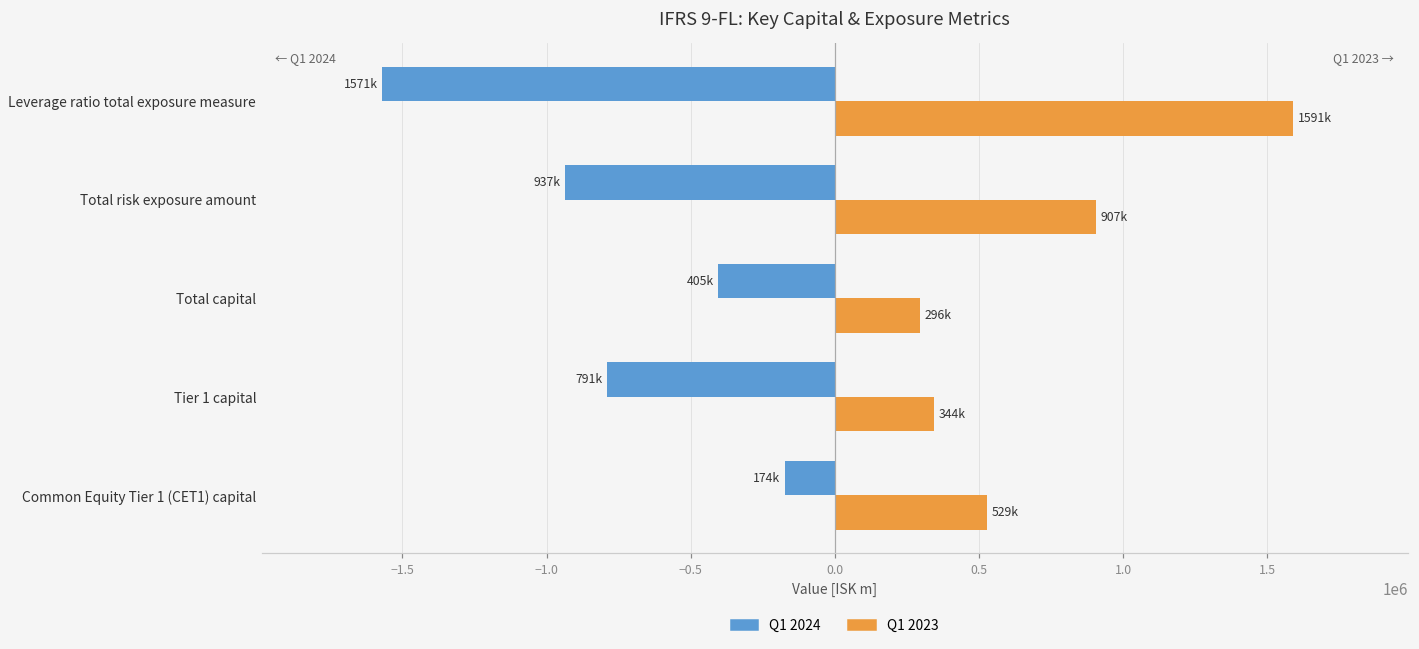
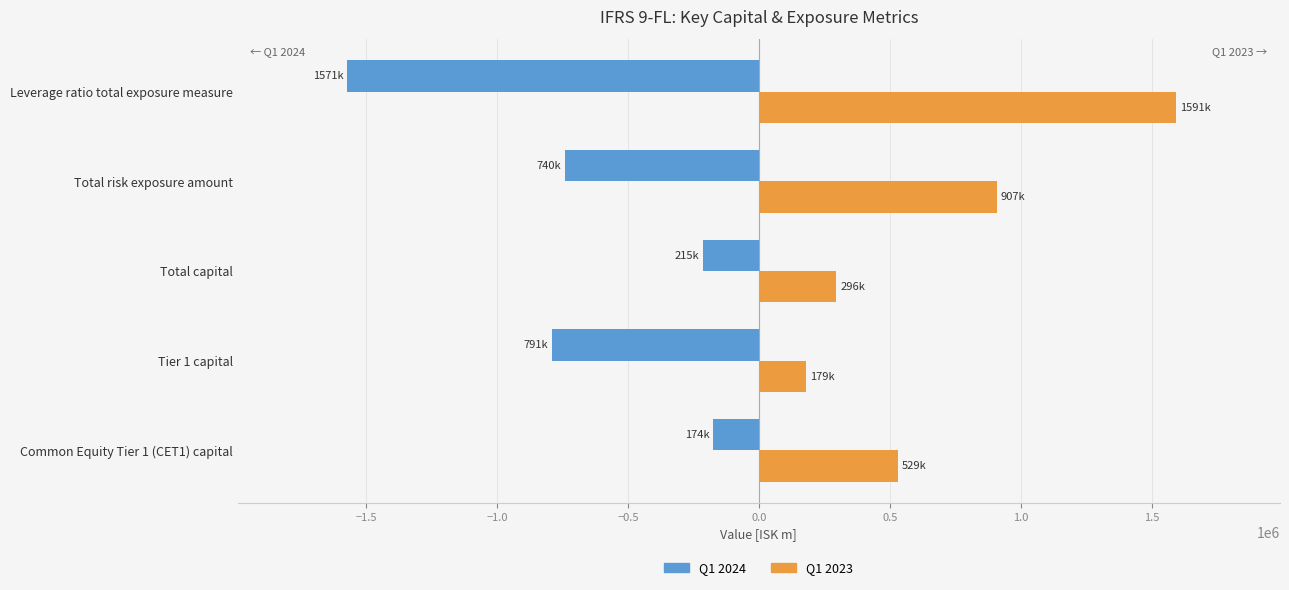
  {
    "Q1 2024": {
-     "Total risk exposure amount": "937k",
-     "Total capital": "405k"
+     "Total risk exposure amount": "740k",
+     "Total capital": "215k"
    },
    "Q1 2023": {
      "Leverage ratio total exposure measure": "1591k",
      "Total risk exposure amount": "907k",
      "Total capital": "296k",
-     "Tier 1 capital": "344k",
+     "Tier 1 capital": "179k",
      "Common Equity Tier 1 (CET1) capital": "529k"
    }
  }
